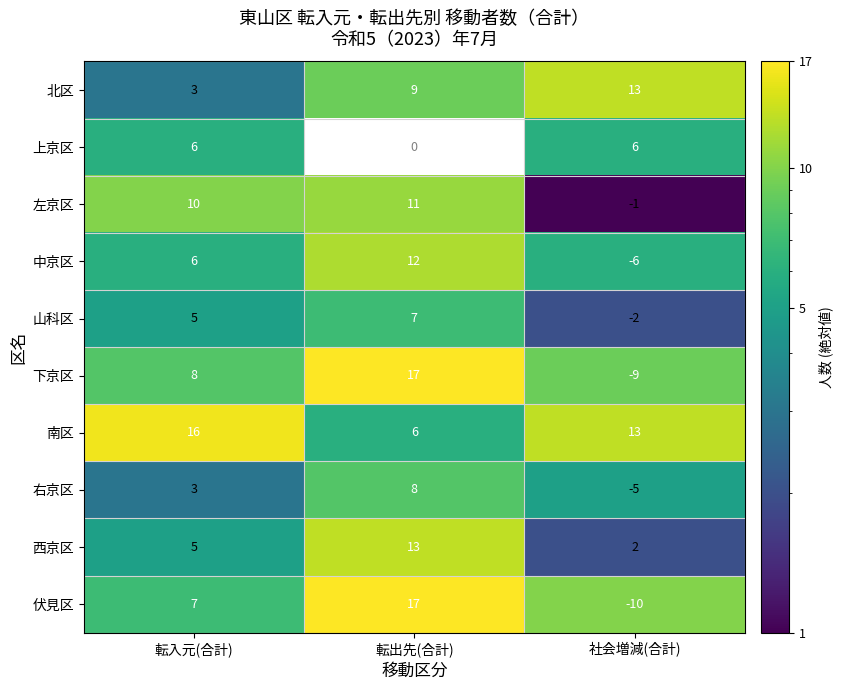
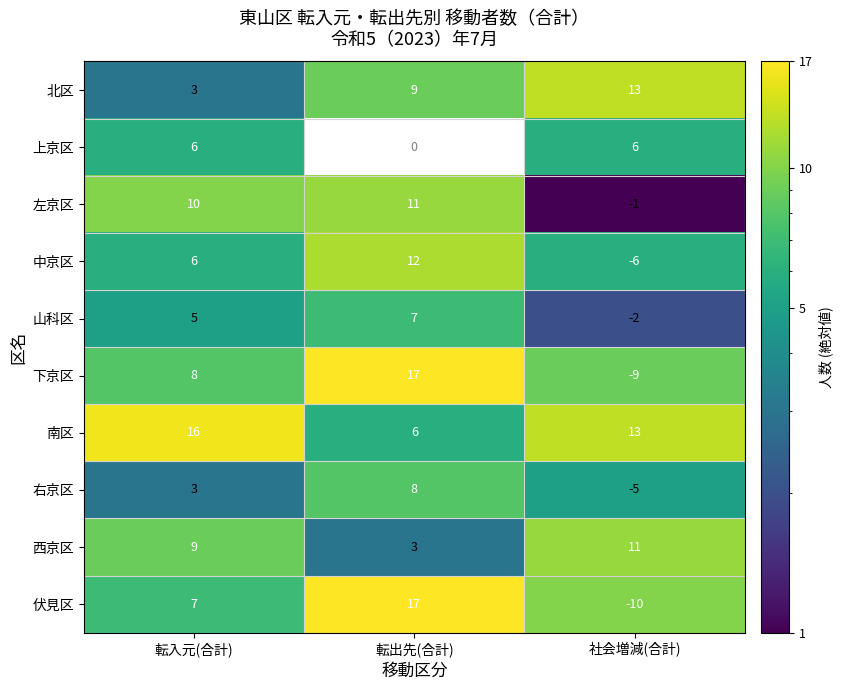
  {
    "北区": {
      "転入元(合計)": 3,
      "転出先(合計)": 9,
      "社会増減(合計)": 13
    },
    "上京区": {
      "転入元(合計)": 6,
      "社会増減(合計)": 6
    },
    "左京区": {
      "転入元(合計)": 10,
      "転出先(合計)": 11,
      "社会増減(合計)": -1
    },
    "中京区": {
      "転入元(合計)": 6,
      "転出先(合計)": 12,
      "社会増減(合計)": -6
    },
    "山科区": {
      "転入元(合計)": 5,
      "転出先(合計)": 7,
      "社会増減(合計)": -2
    },
    "下京区": {
      "転入元(合計)": 8,
      "転出先(合計)": 17,
      "社会増減(合計)": -9
    },
    "南区": {
      "転入元(合計)": 16,
      "転出先(合計)": 6,
      "社会増減(合計)": 13
    },
    "右京区": {
      "転入元(合計)": 3,
      "転出先(合計)": 8,
      "社会増減(合計)": -5
    },
    "西京区": {
-     "転入元(合計)": 5,
-     "転出先(合計)": 13,
-     "社会増減(合計)": 2
+     "転入元(合計)": 9,
+     "転出先(合計)": 3,
+     "社会増減(合計)": 11
    },
    "伏見区": {
      "転入元(合計)": 7,
      "転出先(合計)": 17,
      "社会増減(合計)": -10
    }
  }
